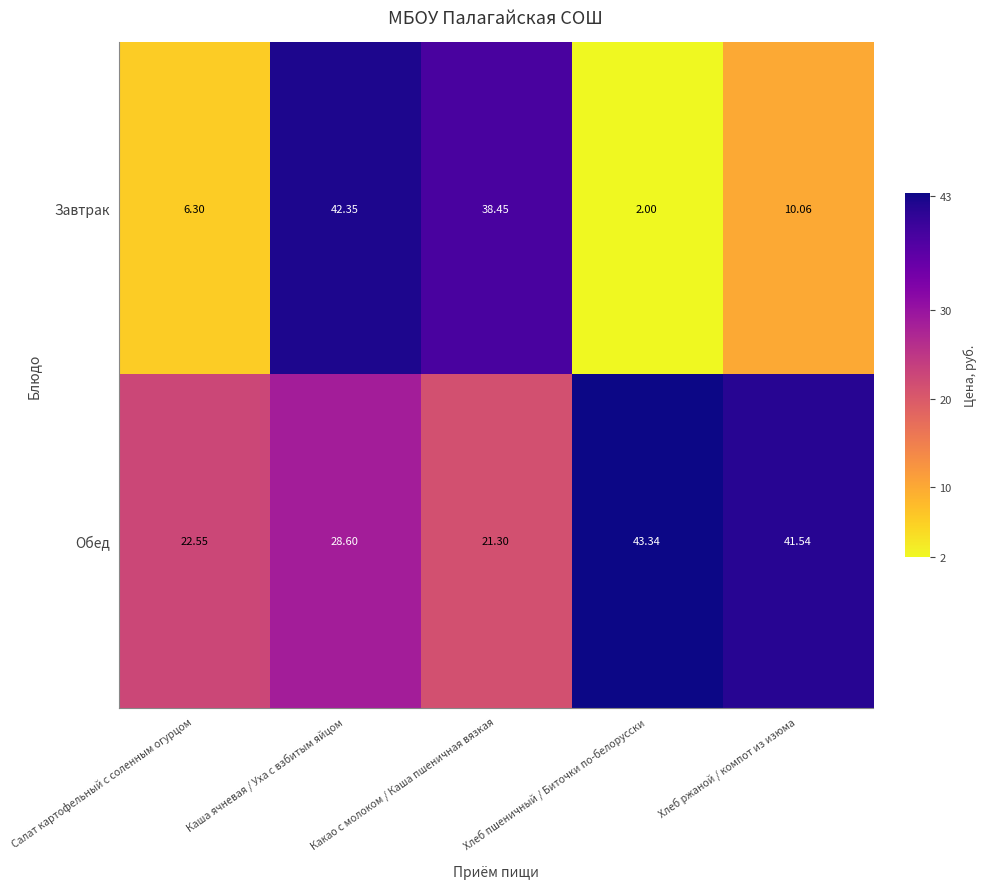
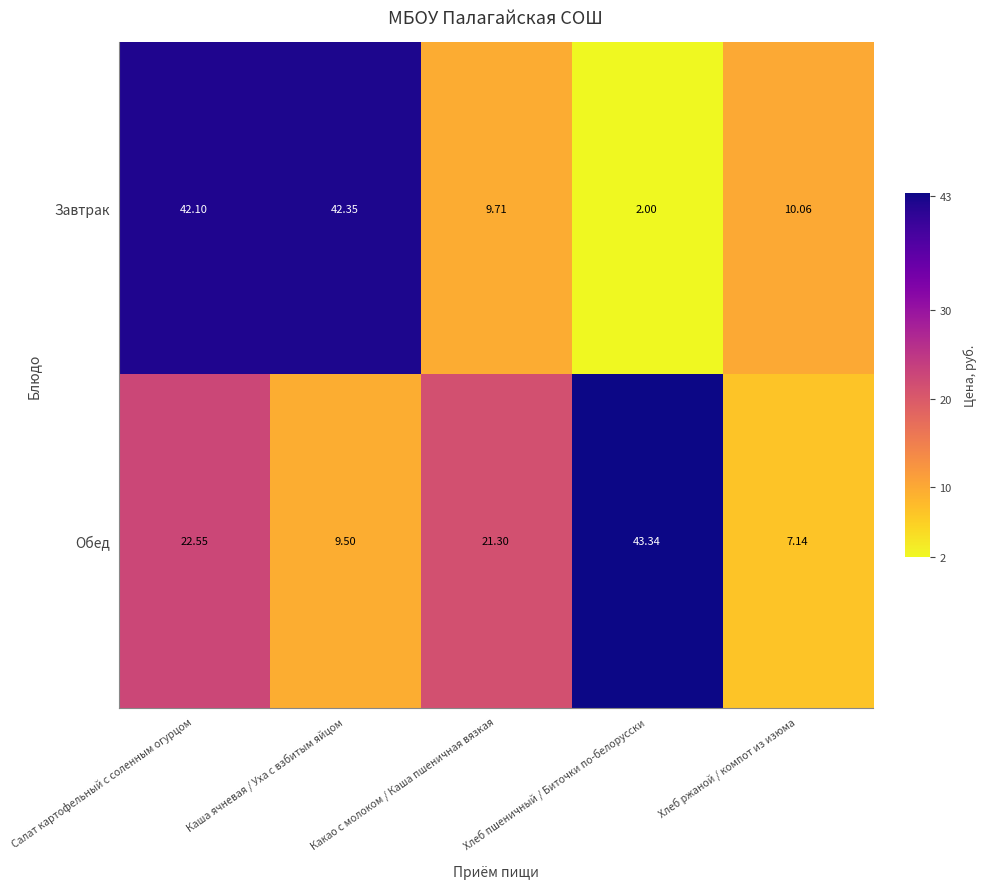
  {
    "Завтрак": {
-     "Салат картофельный с соленным огурцом": 6.30,
+     "Салат картофельный с соленным огурцом": 42.10,
      "Каша ячневая / Уха с взбитым яйцом": 42.35,
-     "Какао с молоком / Каша пшеничная вязкая": 38.45,
+     "Какао с молоком / Каша пшеничная вязкая": 9.71,
      "Хлеб пшеничный / Биточки по-белорусски": 2.00,
      "Хлеб ржаной / компот из изюма": 10.06
    },
    "Обед": {
      "Салат картофельный с соленным огурцом": 22.55,
-     "Каша ячневая / Уха с взбитым яйцом": 28.60,
+     "Каша ячневая / Уха с взбитым яйцом": 9.50,
      "Какао с молоком / Каша пшеничная вязкая": 21.30,
      "Хлеб пшеничный / Биточки по-белорусски": 43.34,
-     "Хлеб ржаной / компот из изюма": 41.54
+     "Хлеб ржаной / компот из изюма": 7.14
    }
  }
